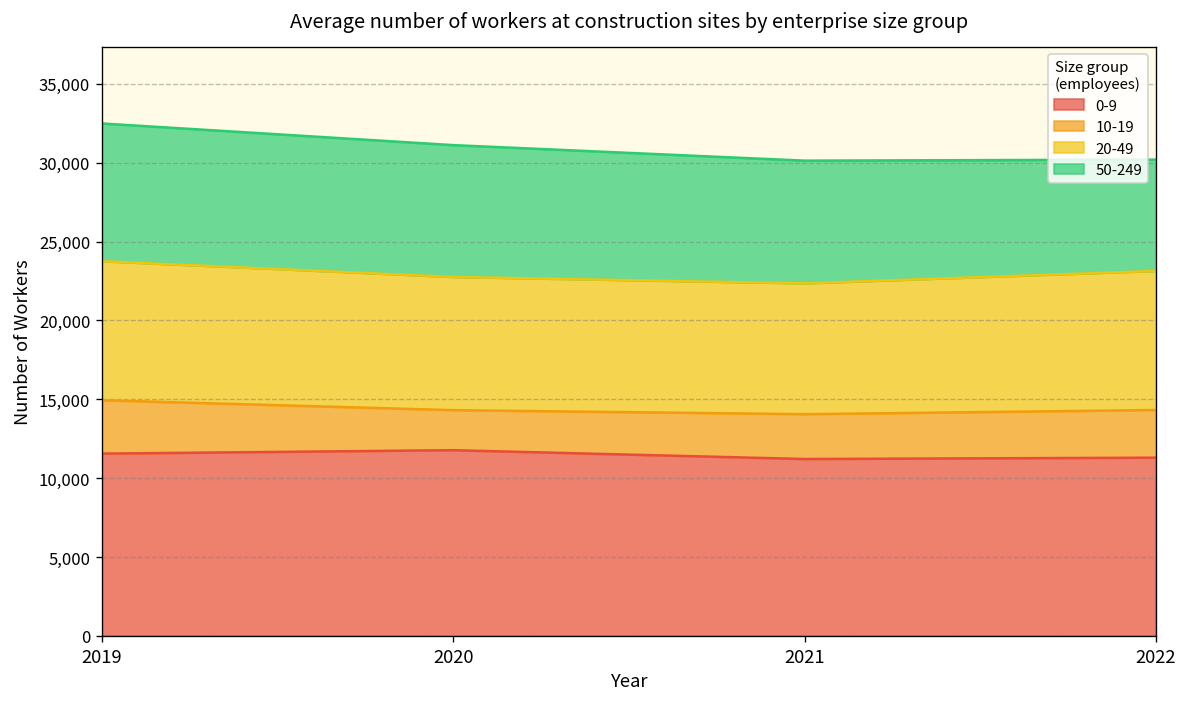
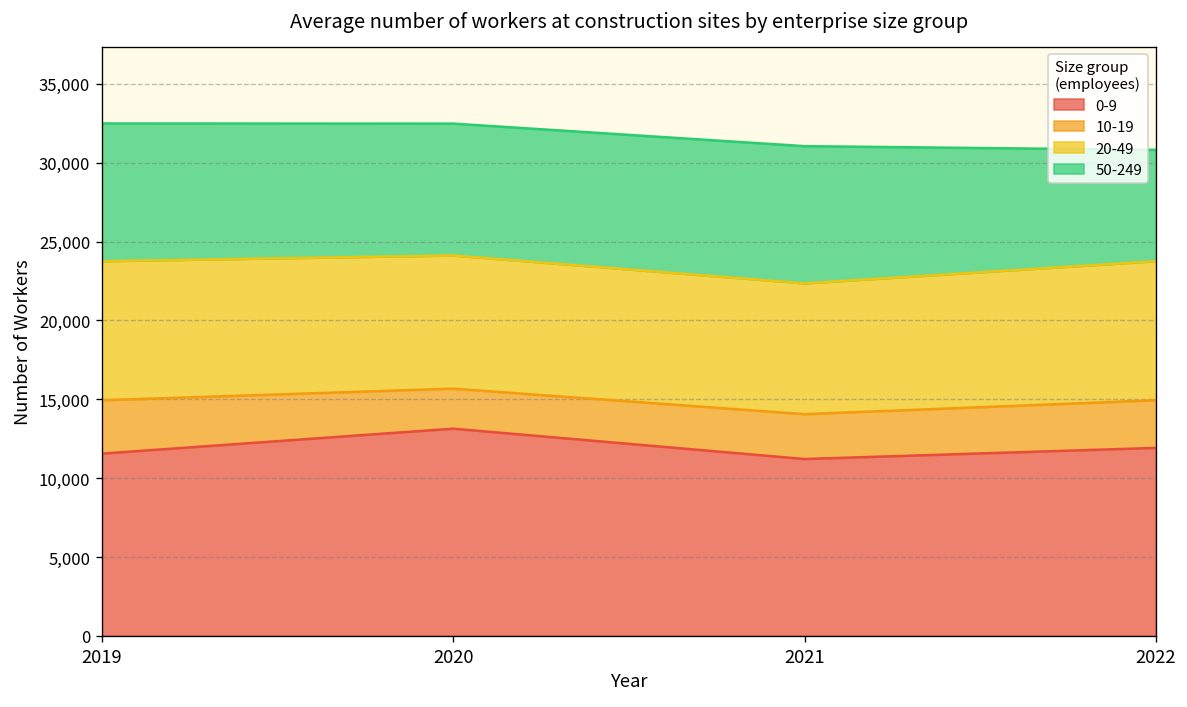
  {
    "0-9": {
      "2019": "11,600",
-     "2020": "11,800",
+     "2020": "13,100",
      "2021": "11,200",
-     "2022": "11,300"
+     "2022": "11,900"
    },
    "50-249": {
      "2019": "8,700",
      "2020": "8,400",
-     "2021": "7,800",
+     "2021": "8,700",
      "2022": "7,100"
    }
  }
